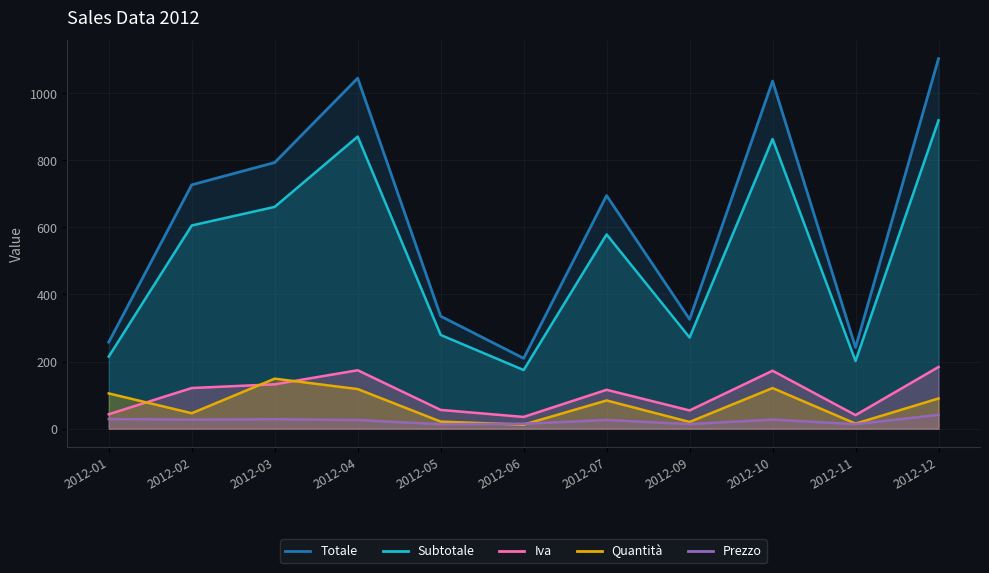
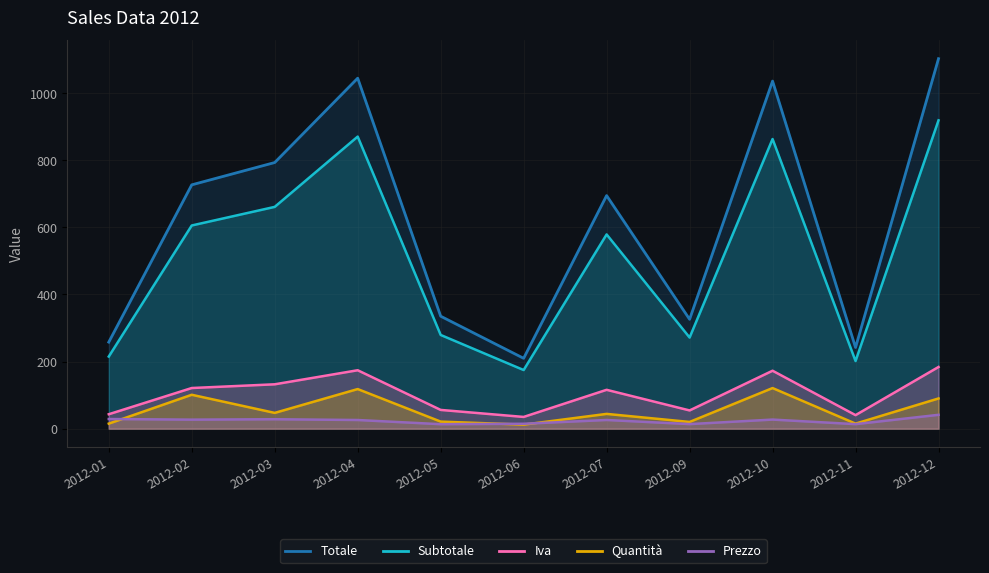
  {
    "Quantità": {
-     "2012-01": 110,
-     "2012-02": 50,
-     "2012-03": 150,
+     "2012-01": 20,
+     "2012-02": 100,
+     "2012-03": 50,
      "2012-04": 120,
      "2012-05": 20,
-     "2012-07": 80,
+     "2012-07": 40,
      "2012-10": 120,
      "2012-12": 90
    }
  }
